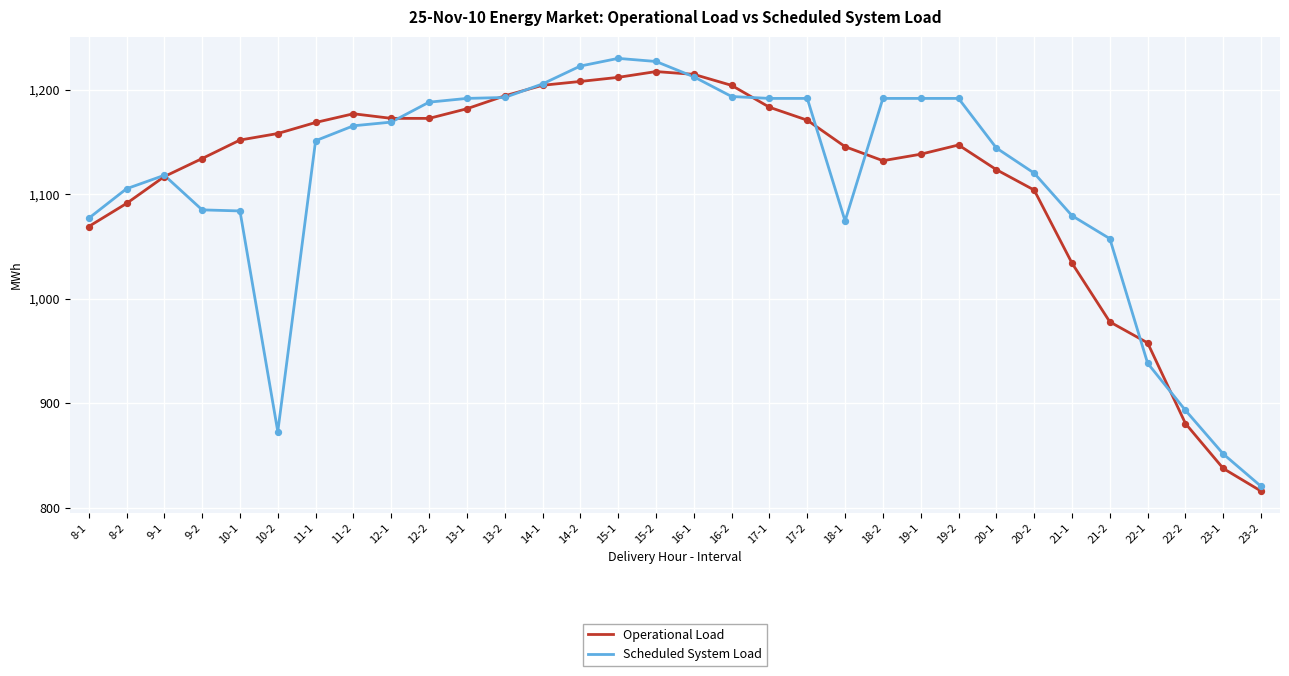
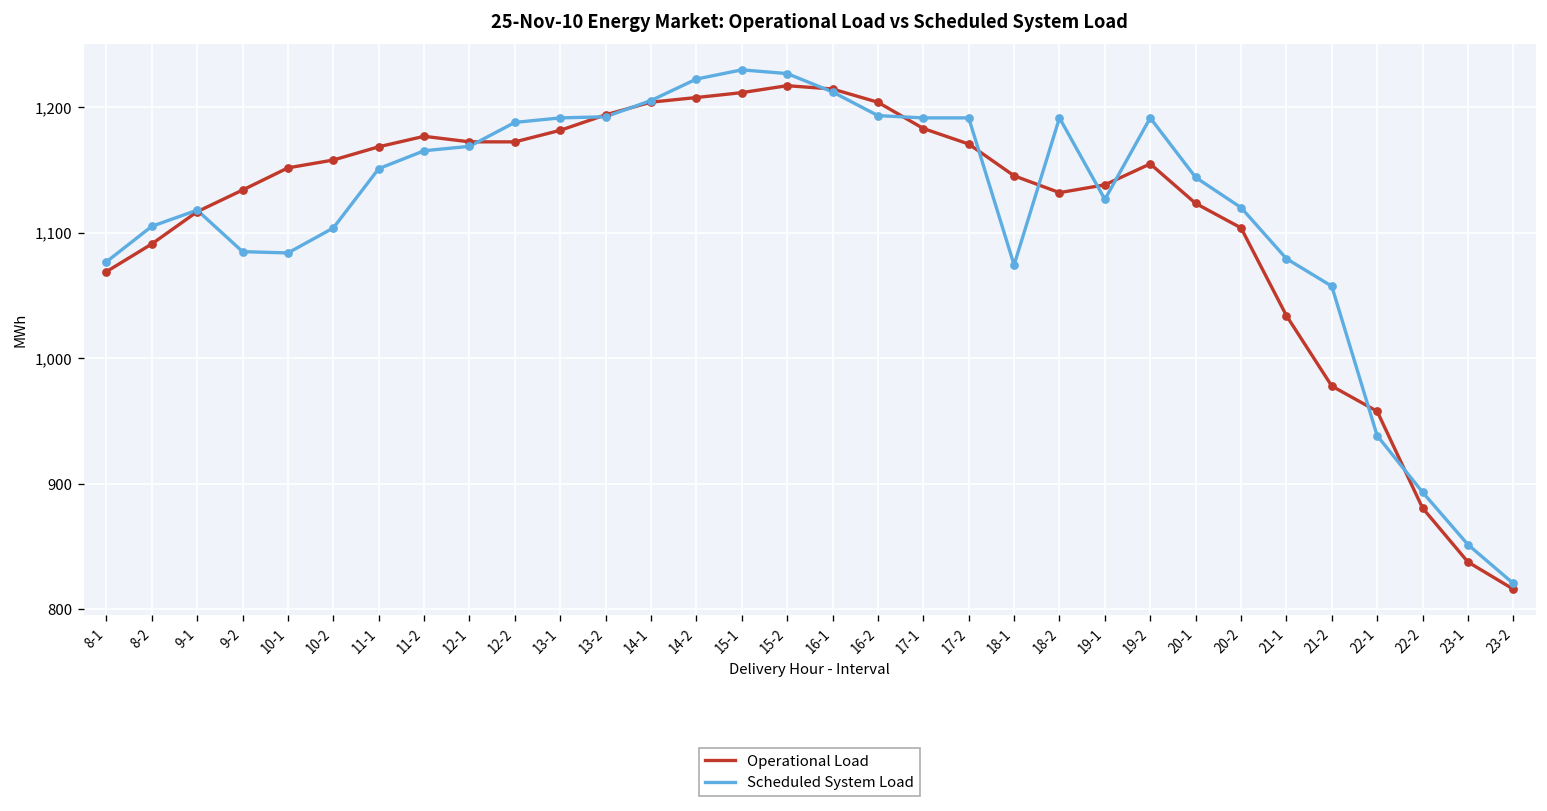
  {
    "Operational Load": {
      "8-1": "1,069",
      "8-2": "1,091",
      "9-2": "1,134",
      "10-1": "1,152",
      "10-2": "1,158",
      "11-1": "1,169",
      "11-2": "1,177",
      "12-1": "1,172",
      "12-2": "1,172",
      "13-1": "1,182",
      "14-2": "1,208",
      "15-1": "1,212",
      "15-2": "1,217",
      "16-2": "1,204",
      "17-1": "1,183",
      "17-2": "1,171",
      "18-1": "1,145",
      "18-2": "1,132",
      "19-1": "1,138",
-     "19-2": "1,147",
+     "19-2": "1,155",
      "20-1": "1,123",
      "20-2": "1,104",
      "21-1": "1,034",
      "21-2": "978",
      "22-1": "958",
      "22-2": "881",
      "23-1": "838",
      "23-2": "816"
    },
    "Scheduled System Load": {
      "8-1": "1,077",
      "8-2": "1,105",
      "9-2": "1,085",
      "10-1": "1,084",
-     "10-2": "873",
+     "10-2": "1,104",
      "11-1": "1,151",
      "11-2": "1,165",
      "12-1": "1,169",
      "12-2": "1,188",
      "13-1": "1,192",
      "14-2": "1,222",
      "15-1": "1,230",
      "15-2": "1,227",
      "16-2": "1,193",
      "17-1": "1,192",
      "17-2": "1,192",
      "18-1": "1,074",
      "18-2": "1,192",
-     "19-1": "1,192",
+     "19-1": "1,127",
      "19-2": "1,192",
      "20-1": "1,144",
      "20-2": "1,120",
      "21-1": "1,079",
      "21-2": "1,057",
      "22-1": "938",
      "22-2": "893",
      "23-1": "852",
      "23-2": "821"
    }
  }
